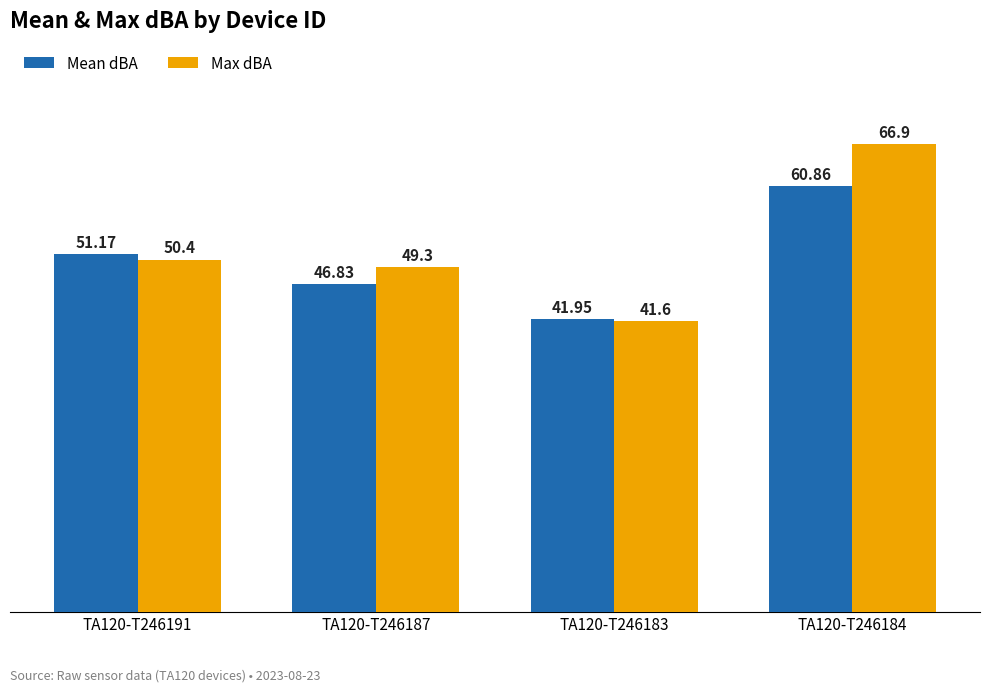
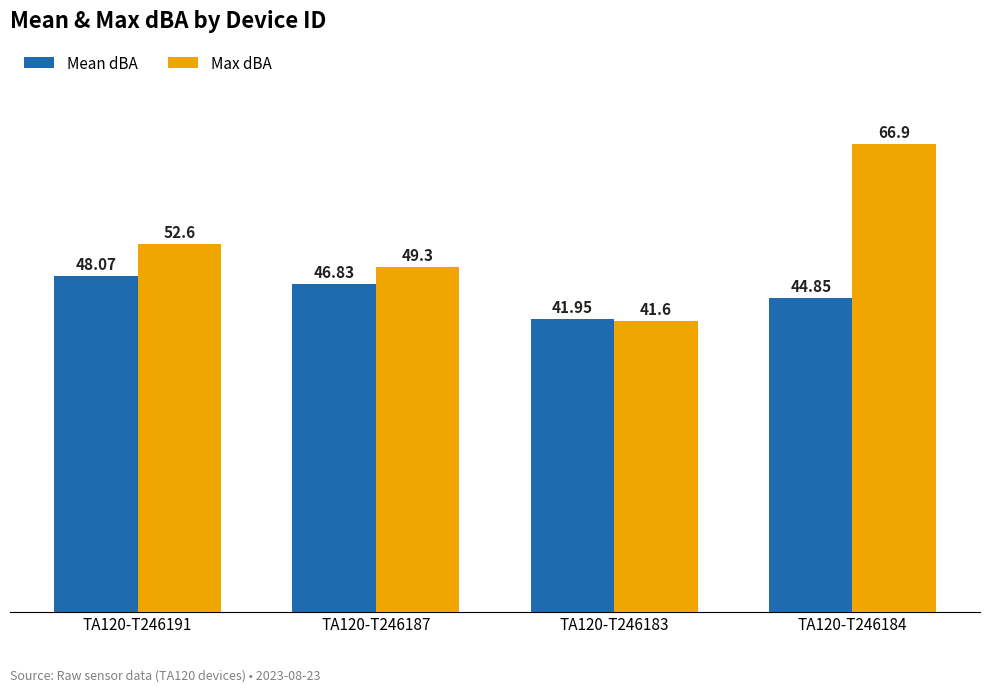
  {
    "Mean dBA": {
-     "TA120-T246191": 51.17,
+     "TA120-T246191": 48.07,
      "TA120-T246187": 46.83,
      "TA120-T246183": 41.95,
-     "TA120-T246184": 60.86
+     "TA120-T246184": 44.85
    },
    "Max dBA": {
-     "TA120-T246191": 50.4,
+     "TA120-T246191": 52.6,
      "TA120-T246187": 49.3,
      "TA120-T246183": 41.6,
      "TA120-T246184": 66.9
    }
  }
